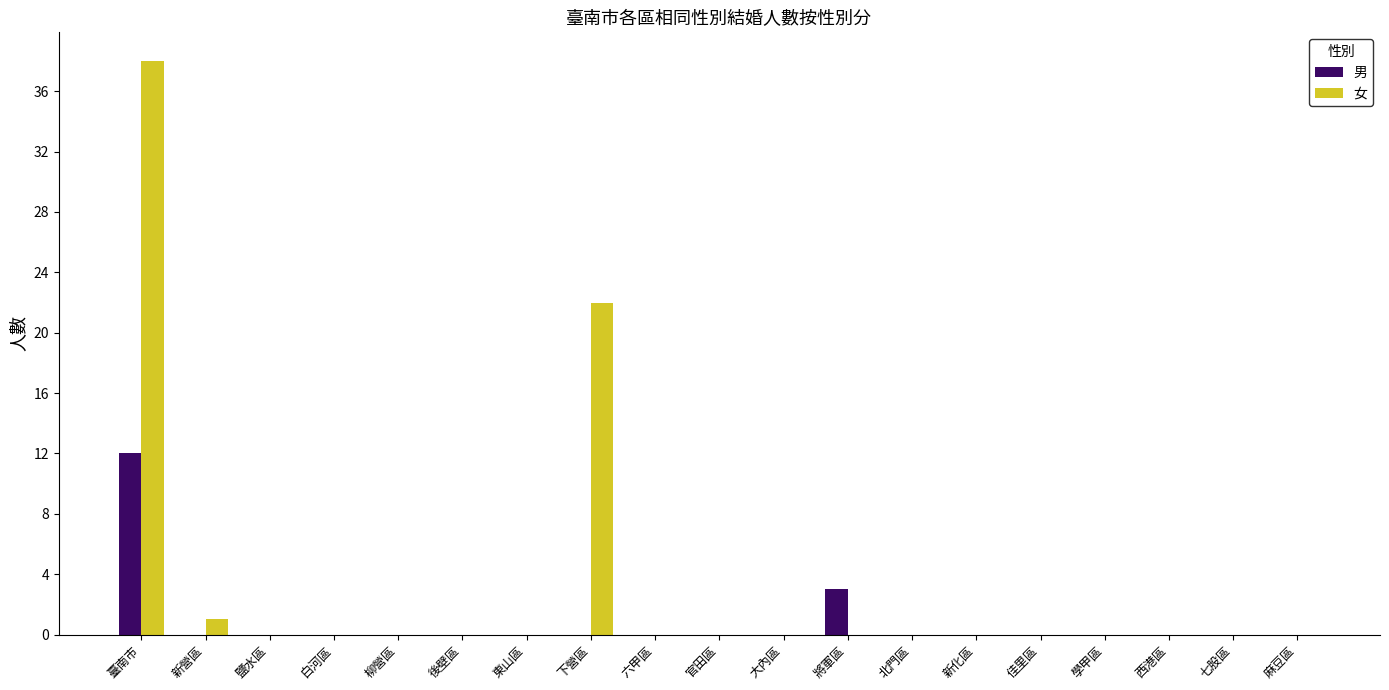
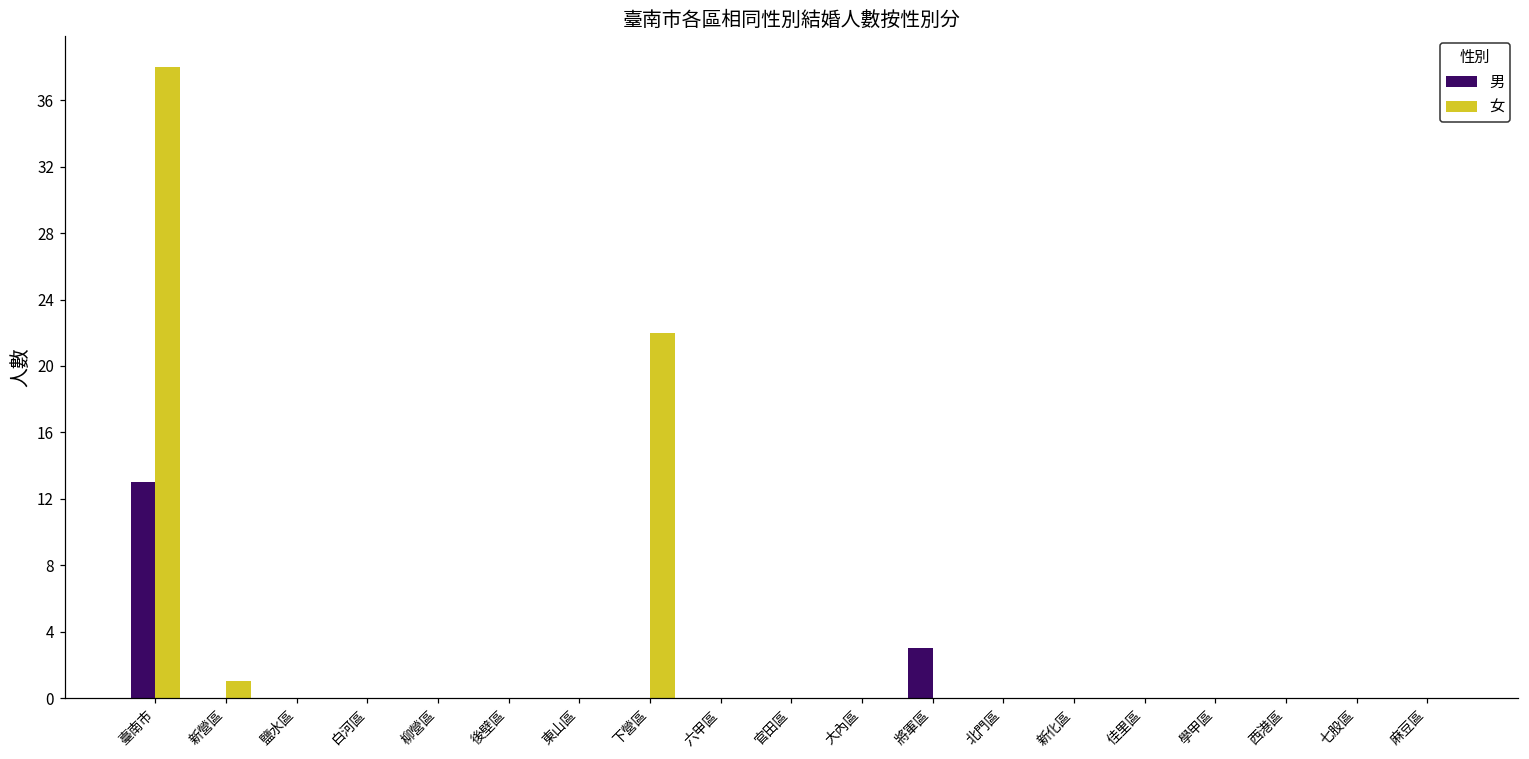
  {
    "男": {
-     "臺南市": 12,
+     "臺南市": 13,
      "新營區": 0,
      "鹽水區": 0,
      "白河區": 0,
      "柳營區": 0,
      "後壁區": 0,
      "東山區": 0,
      "下營區": 0,
      "六甲區": 0,
      "官田區": 0,
      "大內區": 0,
      "將軍區": 3,
      "北門區": 0,
      "新化區": 0,
      "佳里區": 0,
      "學甲區": 0,
      "西港區": 0,
      "七股區": 0,
      "麻豆區": 0
    },
    "女": {
      "臺南市": 38,
      "新營區": 1,
      "鹽水區": 0,
      "白河區": 0,
      "柳營區": 0,
      "後壁區": 0,
      "東山區": 0,
      "下營區": 22,
      "六甲區": 0,
      "官田區": 0,
      "大內區": 0,
      "將軍區": 0,
      "北門區": 0,
      "新化區": 0,
      "佳里區": 0,
      "學甲區": 0,
      "西港區": 0,
      "七股區": 0,
      "麻豆區": 0
    }
  }
